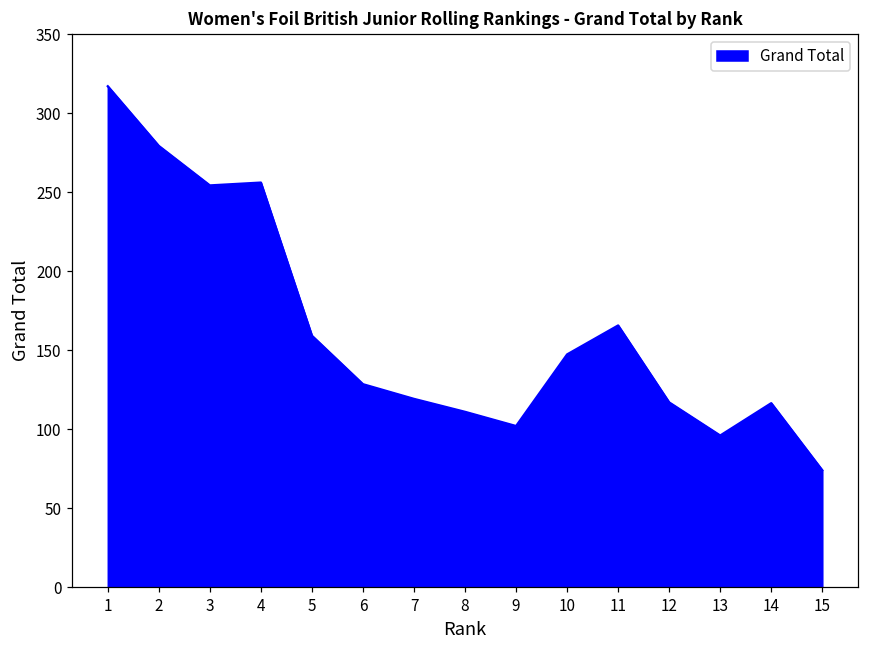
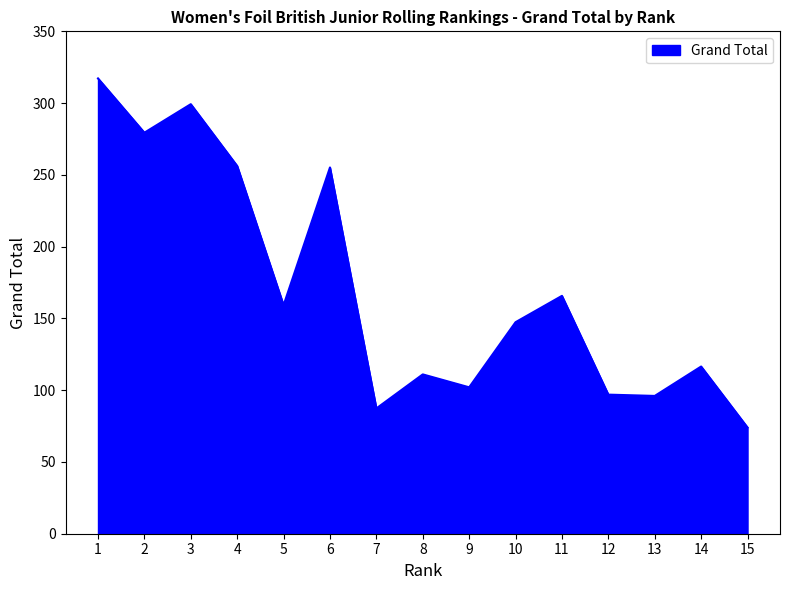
  {
    "1": 317,
    "2": 279,
-   "3": 254,
+   "3": 299,
    "4": 256,
    "5": 159,
-   "6": 129,
-   "7": 119,
+   "6": 255,
+   "7": 87,
    "8": 111,
    "9": 102,
    "10": 147,
    "11": 166,
-   "12": 117,
+   "12": 97,
    "13": 96,
    "14": 116,
    "15": 74
  }
